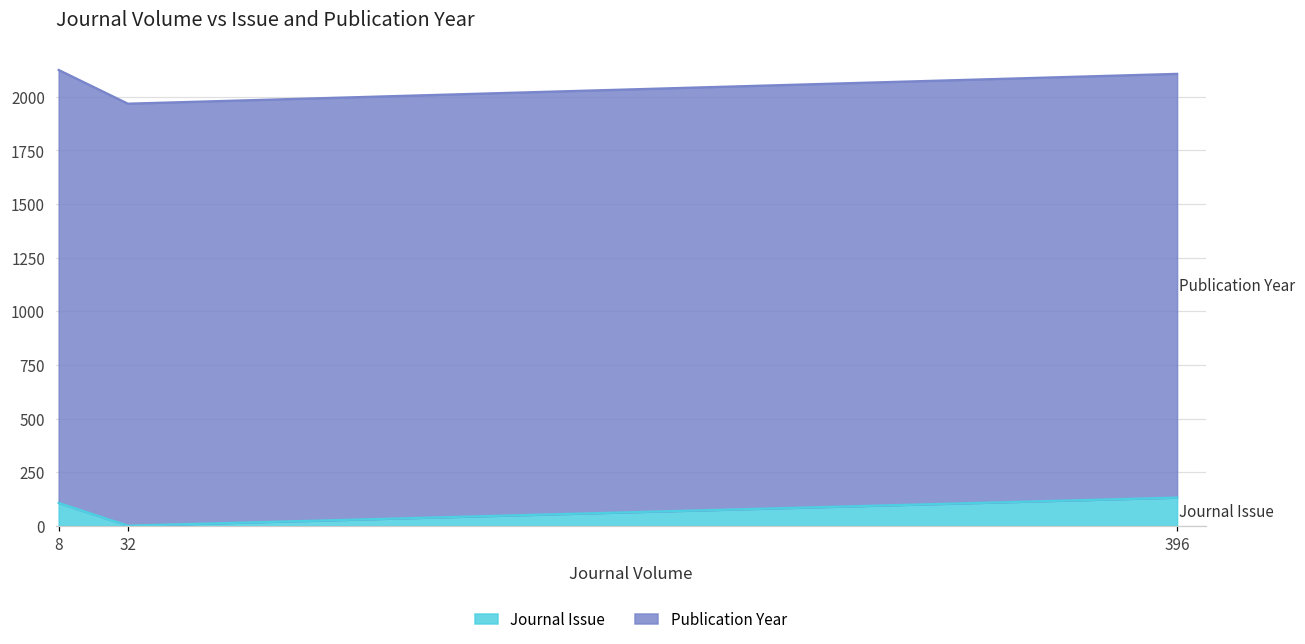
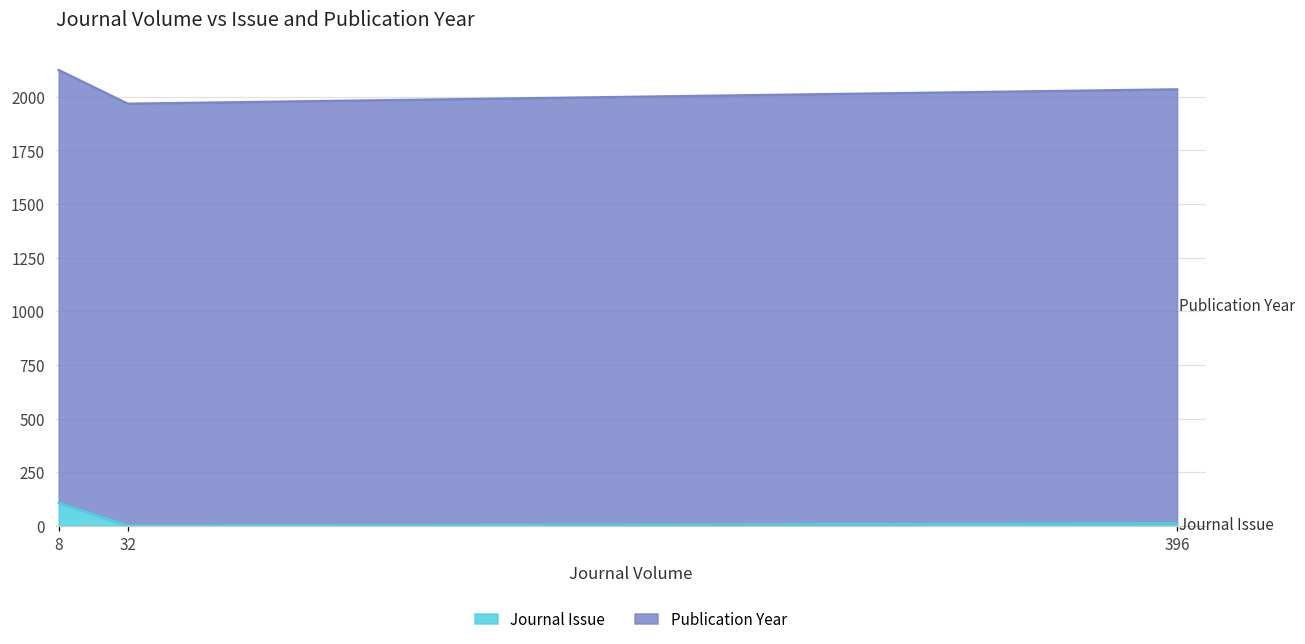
  {
    "Journal Issue": {
      "8": 110,
      "32": 0,
-     "396": 130
+     "396": 10
    },
    "Publication Year": {
      "8": 2020,
      "32": 1970,
-     "396": 1980
+     "396": 2020
    }
  }
